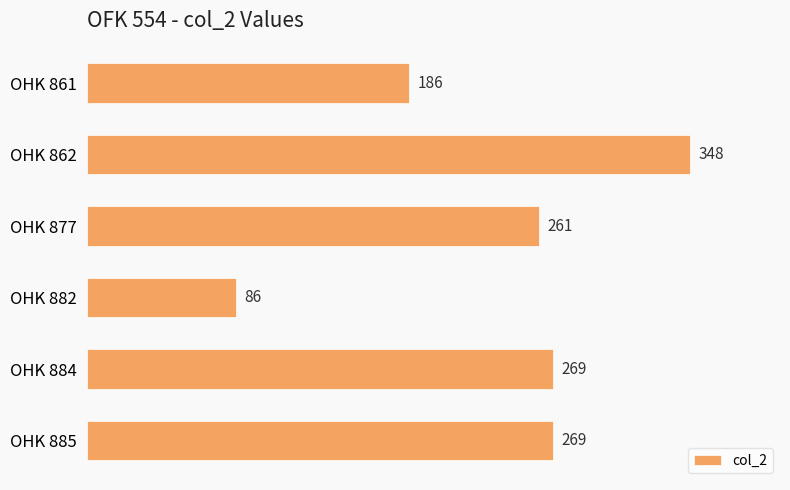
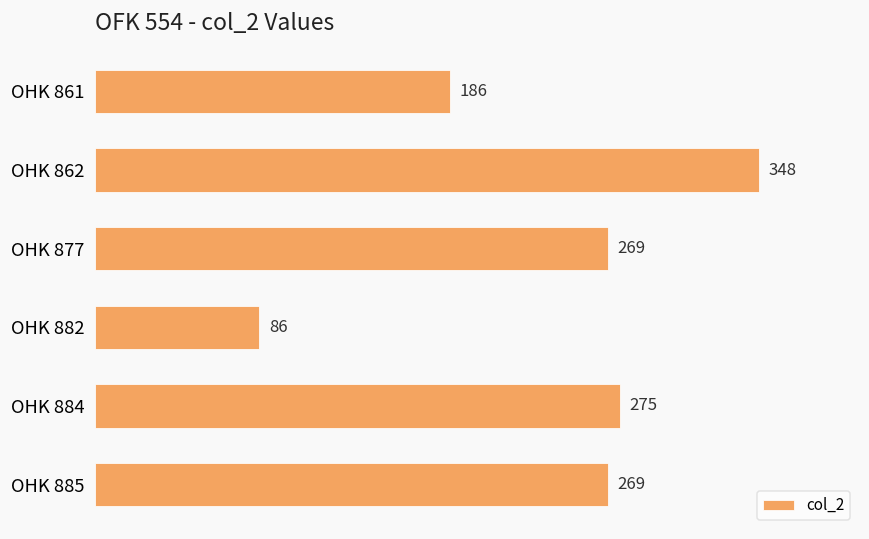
  {
    "OHK 861": 186,
    "OHK 862": 348,
-   "OHK 877": 261,
+   "OHK 877": 269,
    "OHK 882": 86,
-   "OHK 884": 269,
+   "OHK 884": 275,
    "OHK 885": 269
  }
